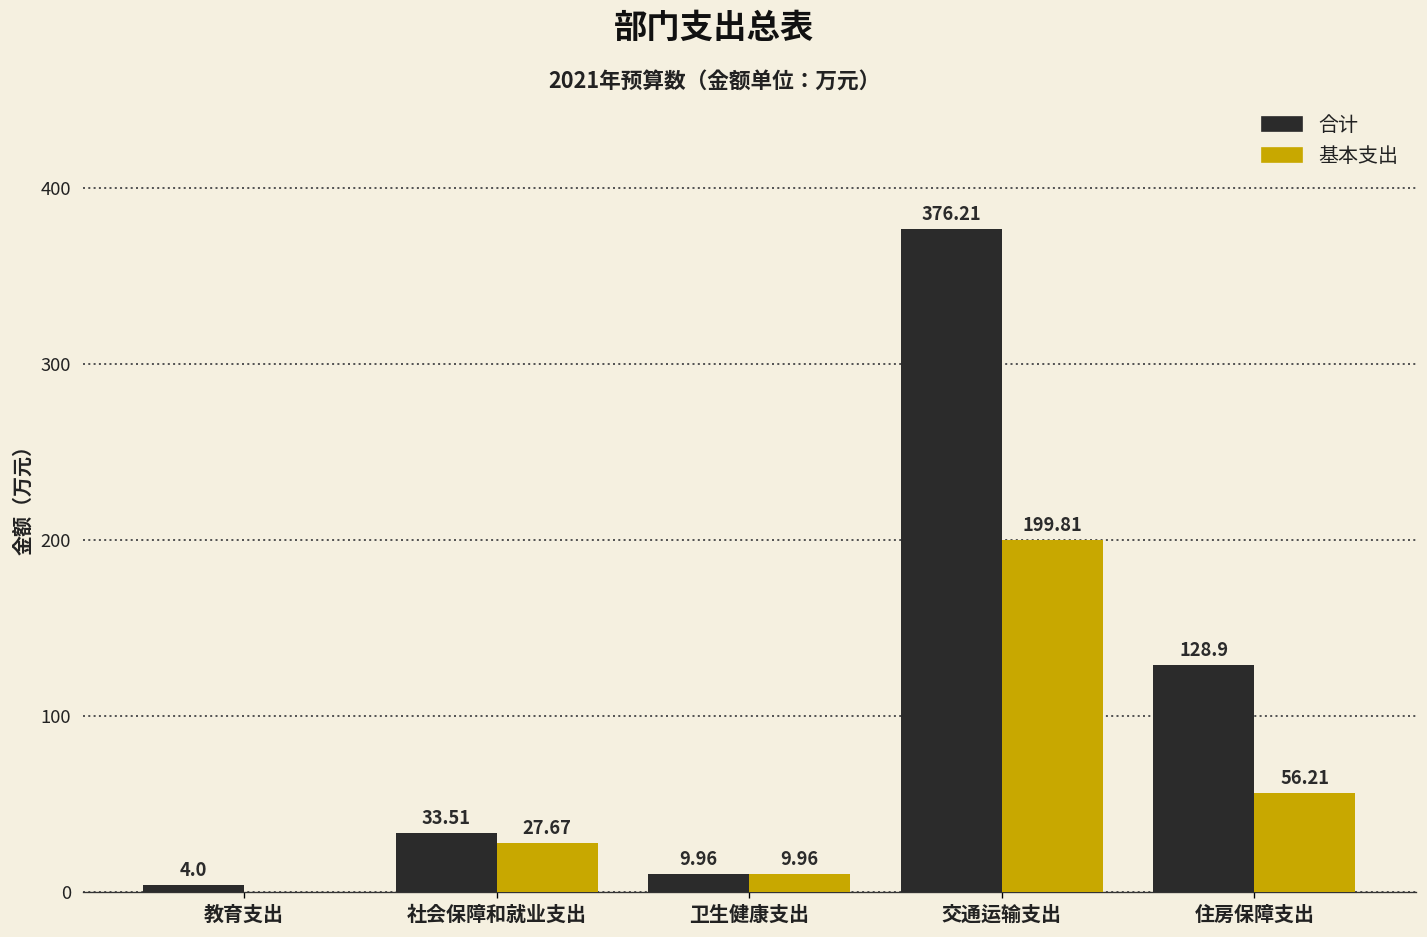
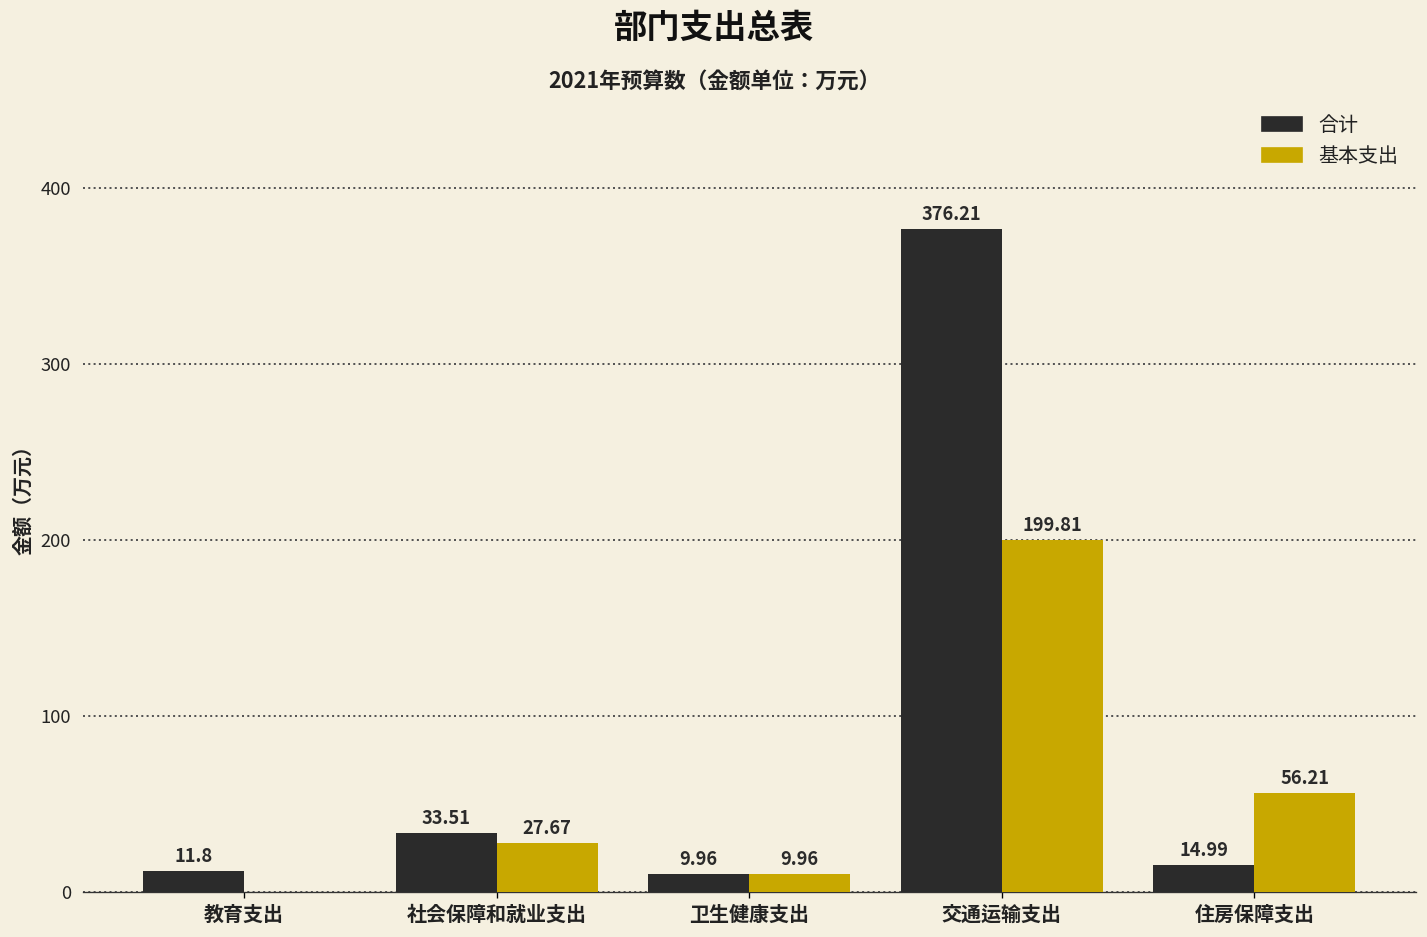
  {
    "合计": {
-     "教育支出": 4.0,
+     "教育支出": 11.8,
      "社会保障和就业支出": 33.51,
      "卫生健康支出": 9.96,
      "交通运输支出": 376.21,
-     "住房保障支出": 128.9
+     "住房保障支出": 14.99
    },
    "基本支出": {
      "社会保障和就业支出": 27.67,
      "卫生健康支出": 9.96,
      "交通运输支出": 199.81,
      "住房保障支出": 56.21
    }
  }
